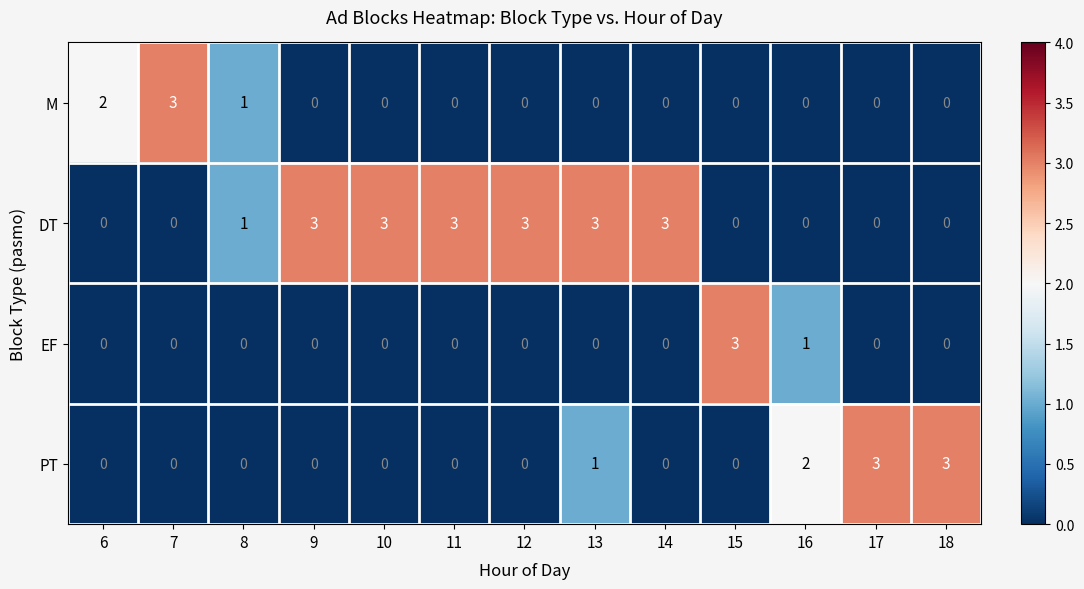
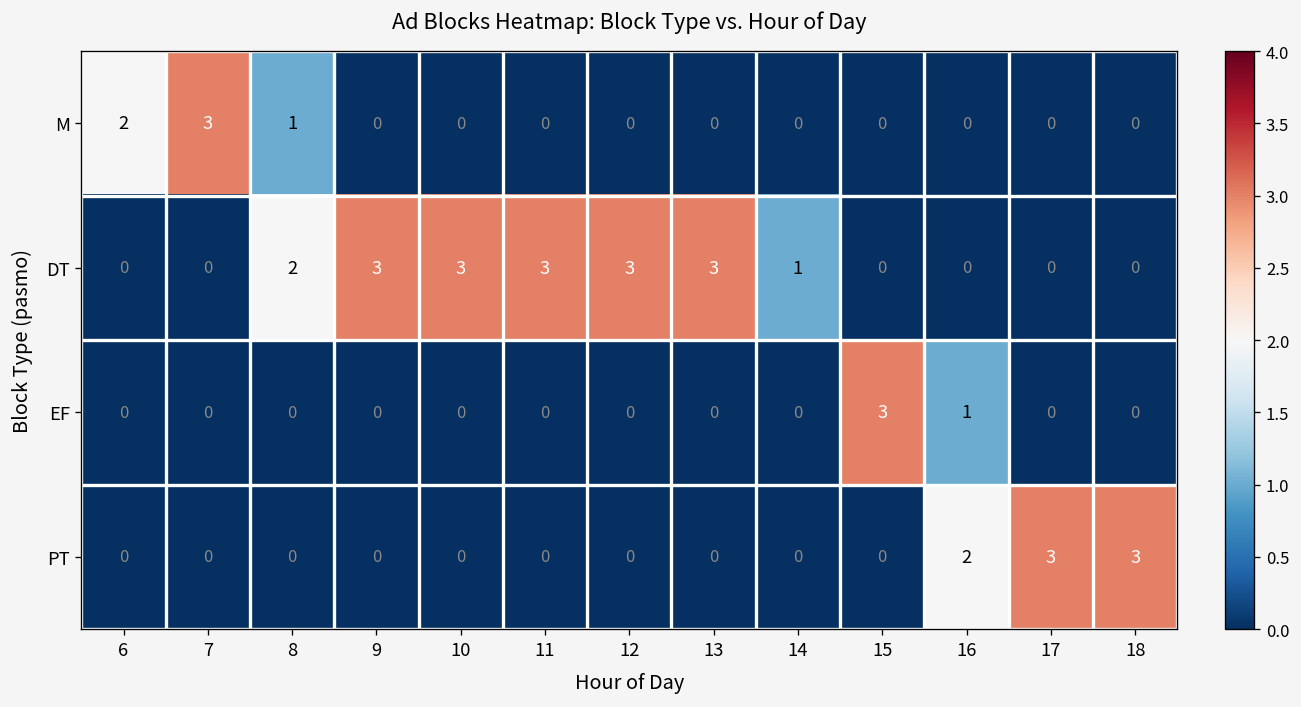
  {
    "M": {
      "6": 2,
      "7": 3,
      "8": 1,
      "9": 0,
      "10": 0,
      "11": 0,
      "12": 0,
      "13": 0,
      "14": 0,
      "15": 0,
      "16": 0,
      "17": 0,
      "18": 0
    },
    "DT": {
      "6": 0,
      "7": 0,
-     "8": 1,
+     "8": 2,
      "9": 3,
      "10": 3,
      "11": 3,
      "12": 3,
      "13": 3,
-     "14": 3,
+     "14": 1,
      "15": 0,
      "16": 0,
      "17": 0,
      "18": 0
    },
    "EF": {
      "6": 0,
      "7": 0,
      "8": 0,
      "9": 0,
      "10": 0,
      "11": 0,
      "12": 0,
      "13": 0,
      "14": 0,
      "15": 3,
      "16": 1,
      "17": 0,
      "18": 0
    },
    "PT": {
      "6": 0,
      "7": 0,
      "8": 0,
      "9": 0,
      "10": 0,
      "11": 0,
      "12": 0,
-     "13": 1,
+     "13": 0,
      "14": 0,
      "15": 0,
      "16": 2,
      "17": 3,
      "18": 3
    }
  }
